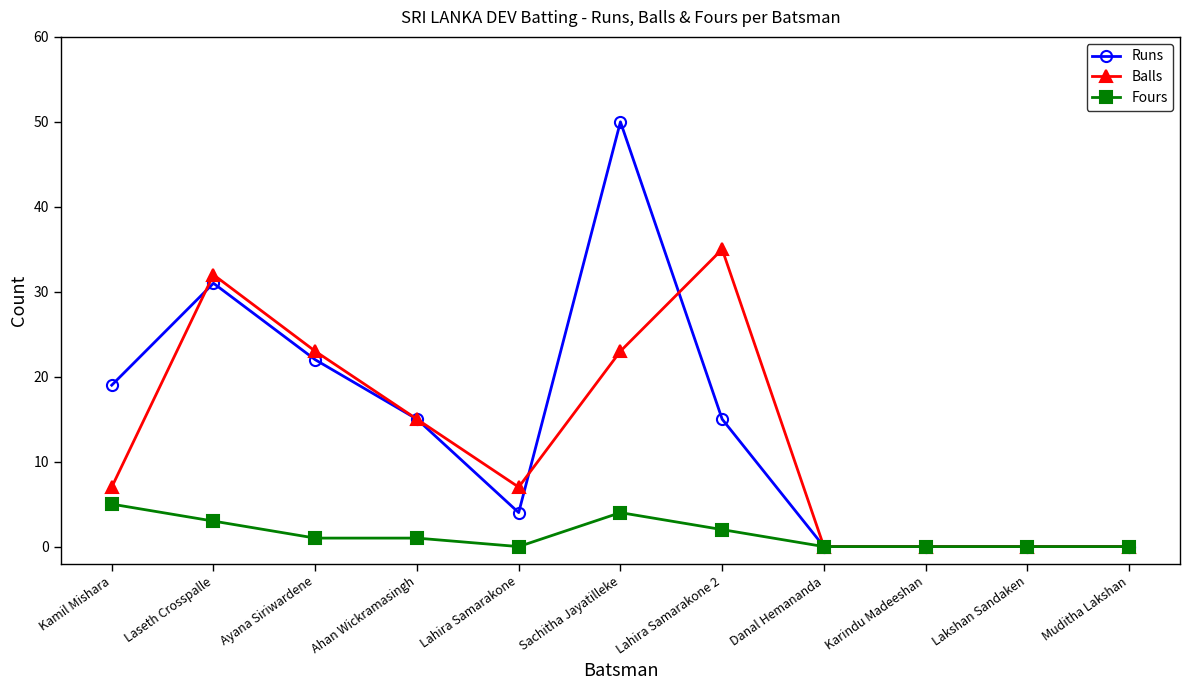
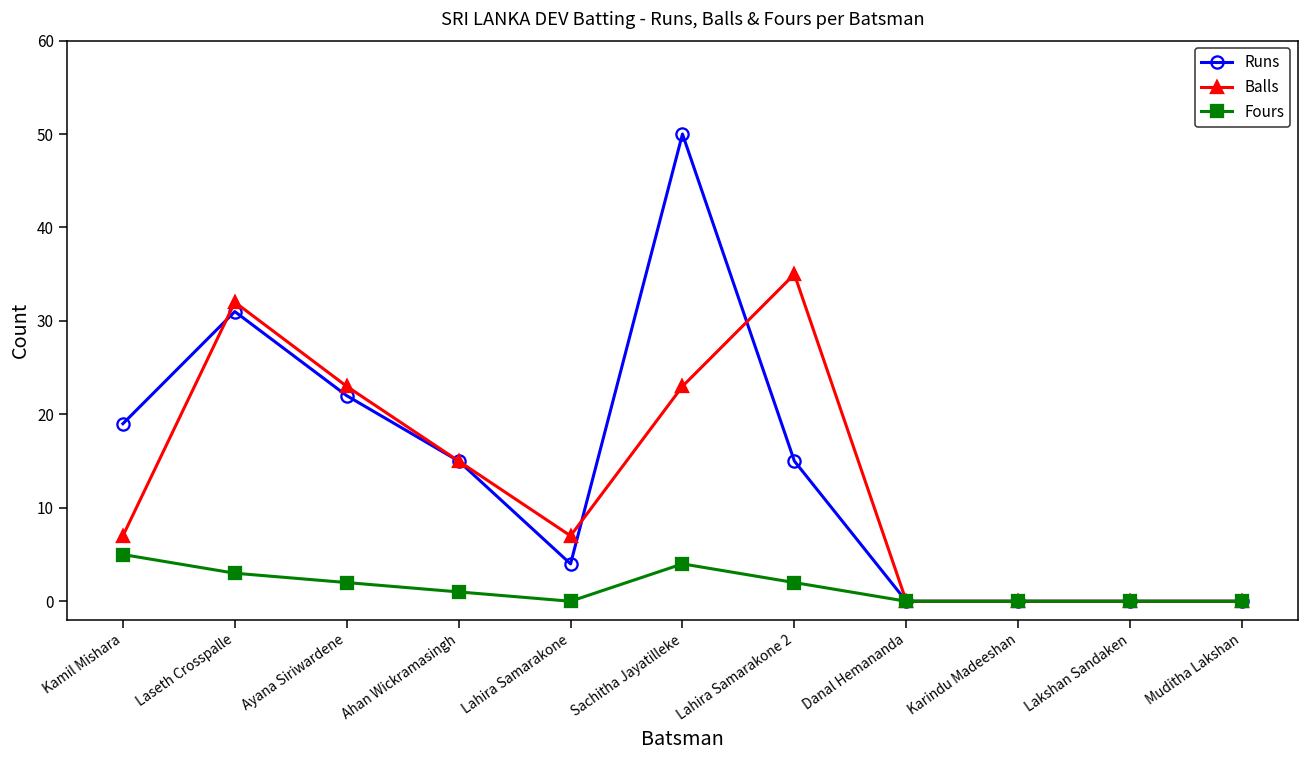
  {
    "Runs": {
      "Kamil Mishara": 19,
      "Laseth Crosspalle": 31,
      "Ayana Siriwardene": 22,
      "Lahira Samarakone": 4,
      "Sachitha Jayatilleke": 50,
      "Lahira Samarakone 2": 15
    },
    "Balls": {
      "Kamil Mishara": 7,
      "Laseth Crosspalle": 32,
      "Ayana Siriwardene": 23,
      "Lahira Samarakone": 7,
      "Sachitha Jayatilleke": 23,
      "Lahira Samarakone 2": 35
    },
    "Fours": {
      "Kamil Mishara": 5,
      "Laseth Crosspalle": 3,
-     "Ayana Siriwardene": 1,
+     "Ayana Siriwardene": 2,
      "Ahan Wickramasingh": 1,
      "Lahira Samarakone": 0,
      "Sachitha Jayatilleke": 4,
      "Lahira Samarakone 2": 2
    }
  }
